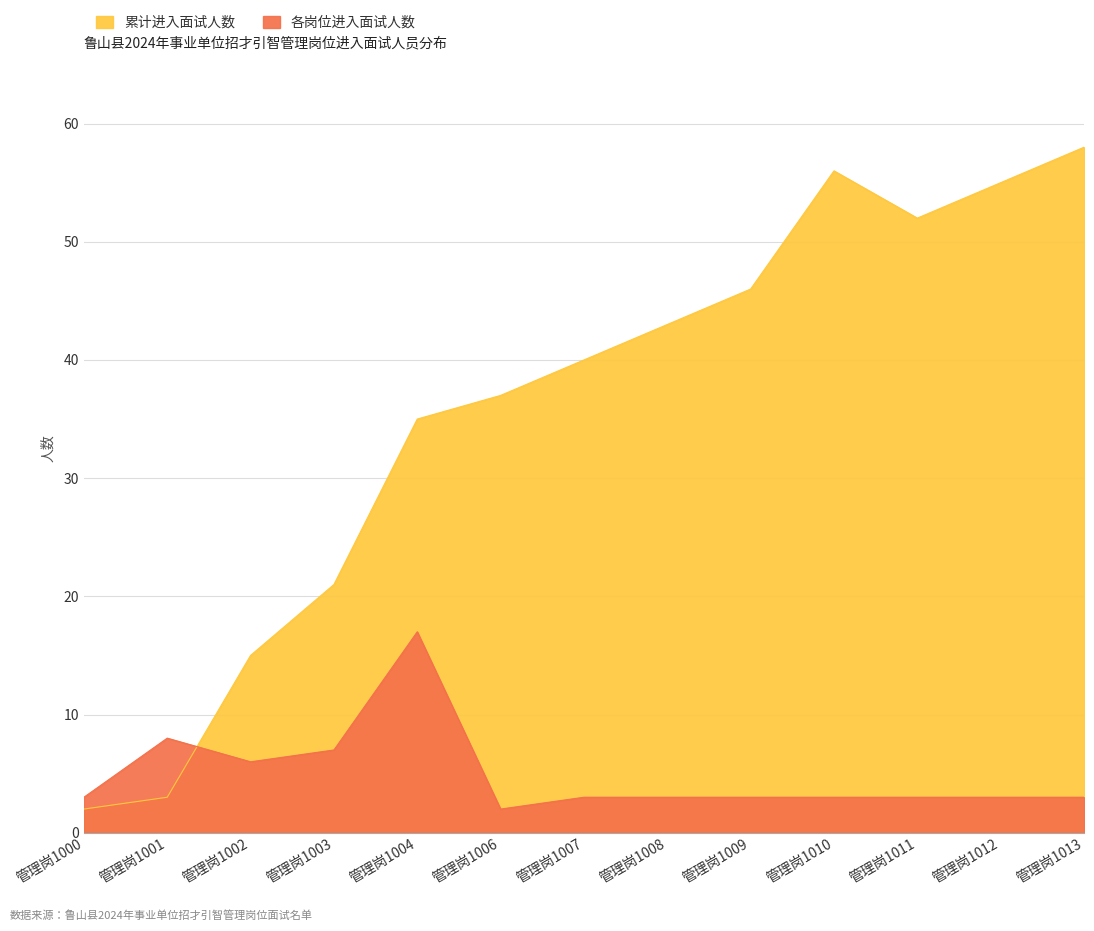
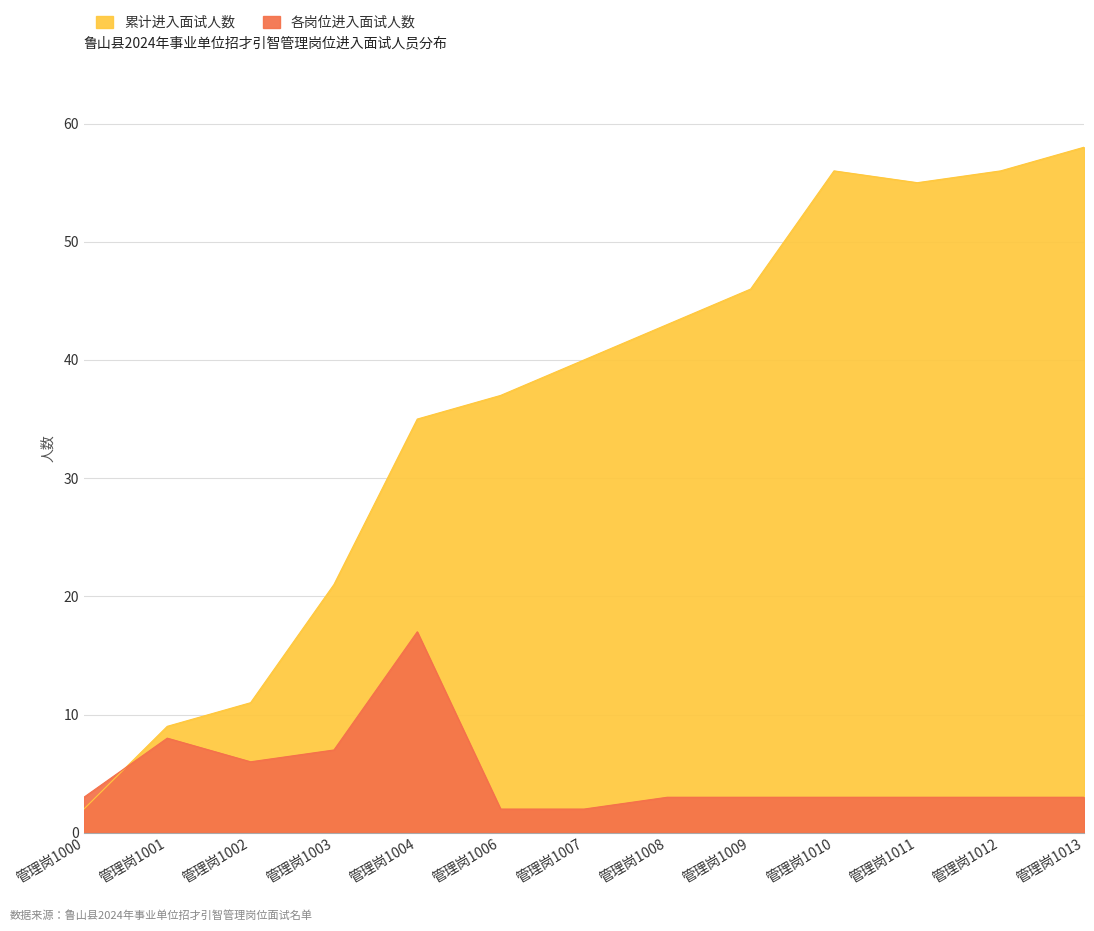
  {
    "累计进入面试人数": {
      "管理岗1000": 2,
-     "管理岗1001": 3,
-     "管理岗1002": 15,
+     "管理岗1001": 9,
+     "管理岗1002": 11,
      "管理岗1003": 21,
      "管理岗1004": 35,
      "管理岗1006": 37,
      "管理岗1007": 40,
      "管理岗1008": 43,
      "管理岗1009": 46,
      "管理岗1010": 56,
-     "管理岗1011": 52,
-     "管理岗1012": 55,
+     "管理岗1011": 55,
+     "管理岗1012": 56,
      "管理岗1013": 58
    },
    "各岗位进入面试人数": {
      "管理岗1000": 3,
      "管理岗1001": 8,
      "管理岗1002": 6,
      "管理岗1003": 7,
      "管理岗1004": 17,
      "管理岗1006": 2,
-     "管理岗1007": 3,
+     "管理岗1007": 2,
      "管理岗1008": 3,
      "管理岗1009": 3,
      "管理岗1010": 3,
      "管理岗1011": 3,
      "管理岗1012": 3,
      "管理岗1013": 3
    }
  }
